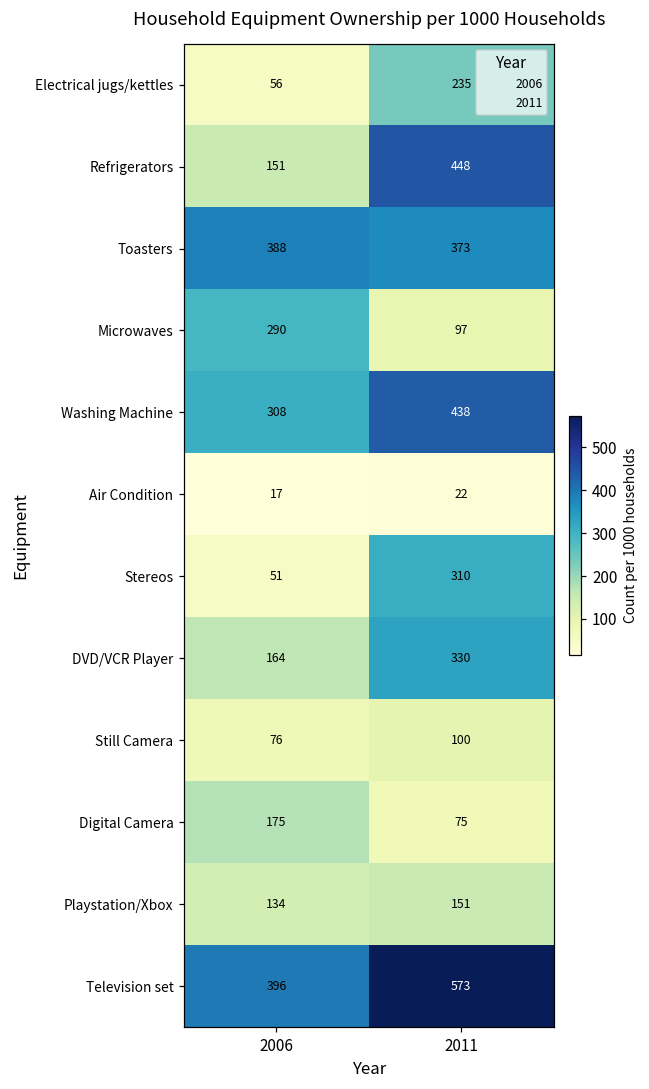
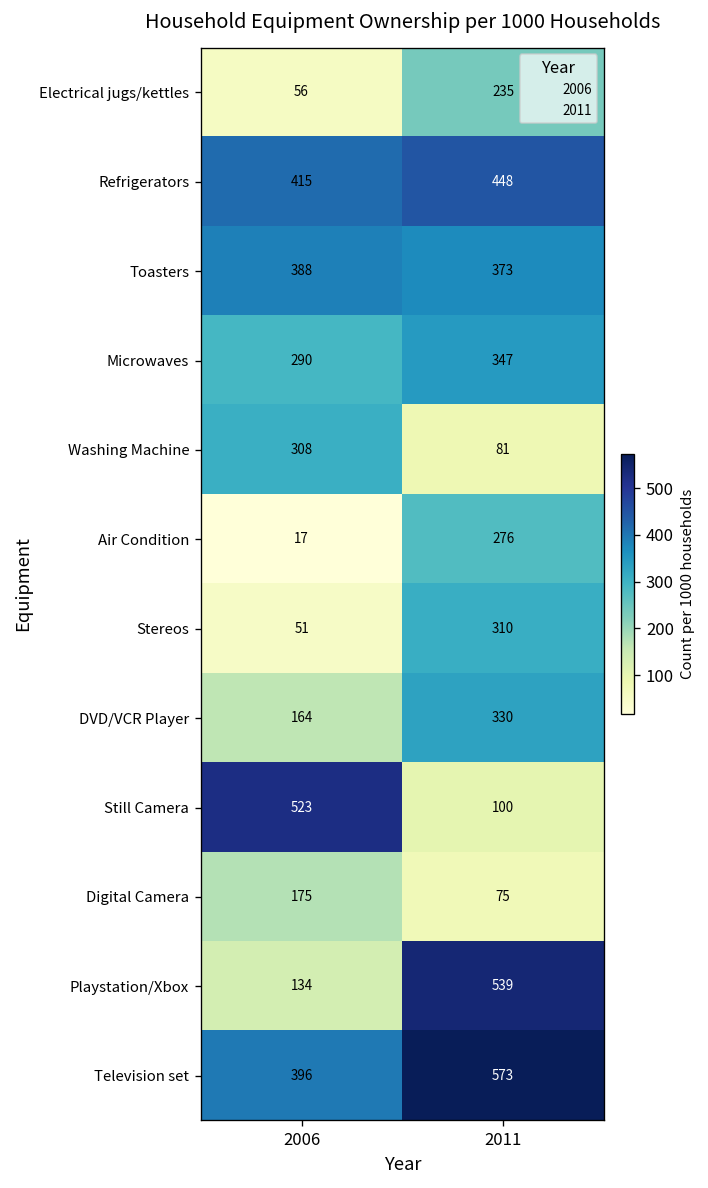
  {
    "Electrical jugs/kettles": {
      "2006": 56,
      "2011": 235
    },
    "Refrigerators": {
-     "2006": 151,
+     "2006": 415,
      "2011": 448
    },
    "Toasters": {
      "2006": 388,
      "2011": 373
    },
    "Microwaves": {
      "2006": 290,
-     "2011": 97
+     "2011": 347
    },
    "Washing Machine": {
      "2006": 308,
-     "2011": 438
+     "2011": 81
    },
    "Air Condition": {
      "2006": 17,
-     "2011": 22
+     "2011": 276
    },
    "Stereos": {
      "2006": 51,
      "2011": 310
    },
    "DVD/VCR Player": {
      "2006": 164,
      "2011": 330
    },
    "Still Camera": {
-     "2006": 76,
+     "2006": 523,
      "2011": 100
    },
    "Digital Camera": {
      "2006": 175,
      "2011": 75
    },
    "Playstation/Xbox": {
      "2006": 134,
-     "2011": 151
+     "2011": 539
    },
    "Television set": {
      "2006": 396,
      "2011": 573
    }
  }
